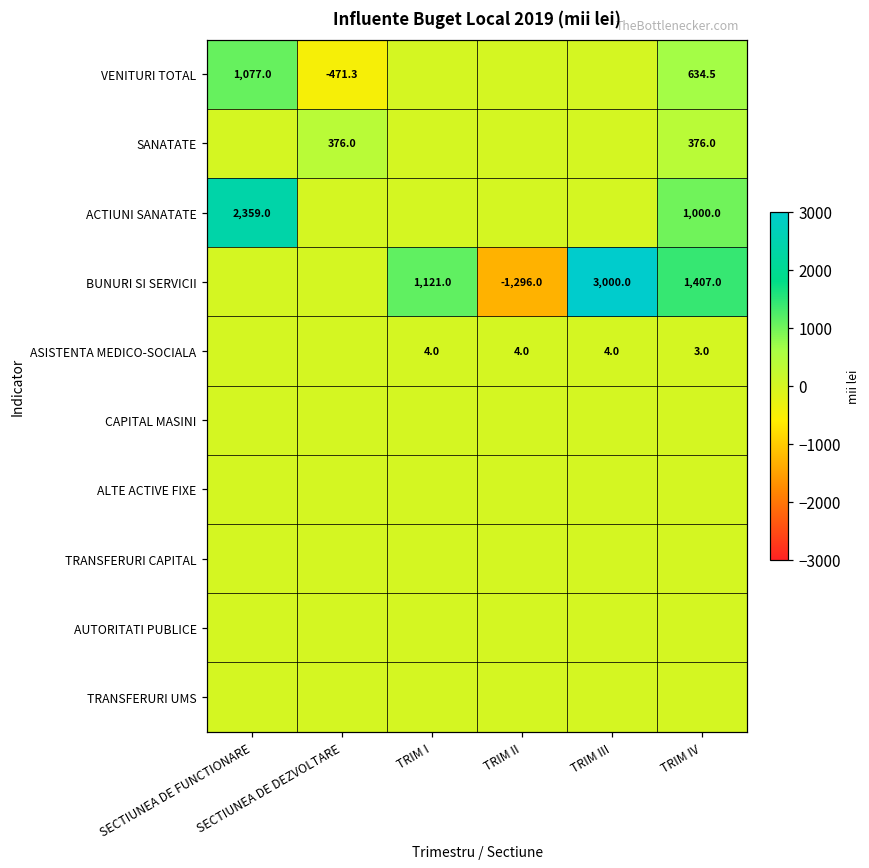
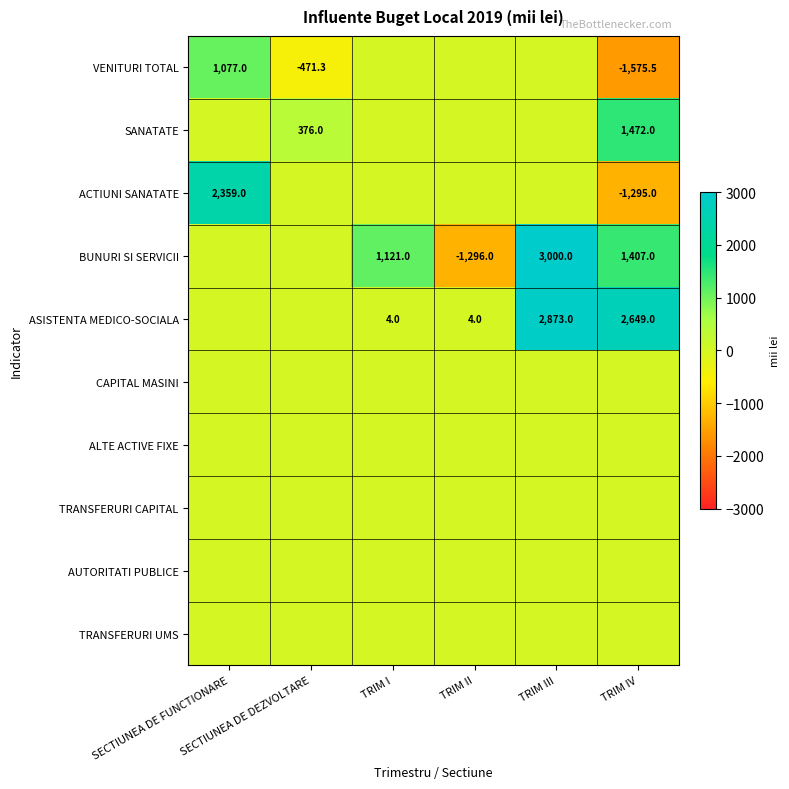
  {
    "VENITURI TOTAL": {
      "SECTIUNEA DE FUNCTIONARE": "1,077.0",
      "SECTIUNEA DE DEZVOLTARE": "-471.3",
-     "TRIM IV": "634.5"
+     "TRIM IV": "-1,575.5"
    },
    "SANATATE": {
      "SECTIUNEA DE DEZVOLTARE": "376.0",
-     "TRIM IV": "376.0"
+     "TRIM IV": "1,472.0"
    },
    "ACTIUNI SANATATE": {
      "SECTIUNEA DE FUNCTIONARE": "2,359.0",
-     "TRIM IV": "1,000.0"
+     "TRIM IV": "-1,295.0"
    },
    "BUNURI SI SERVICII": {
      "TRIM I": "1,121.0",
      "TRIM II": "-1,296.0",
      "TRIM III": "3,000.0",
      "TRIM IV": "1,407.0"
    },
    "ASISTENTA MEDICO-SOCIALA": {
      "TRIM I": "4.0",
      "TRIM II": "4.0",
-     "TRIM III": "4.0",
-     "TRIM IV": "3.0"
+     "TRIM III": "2,873.0",
+     "TRIM IV": "2,649.0"
    }
  }
